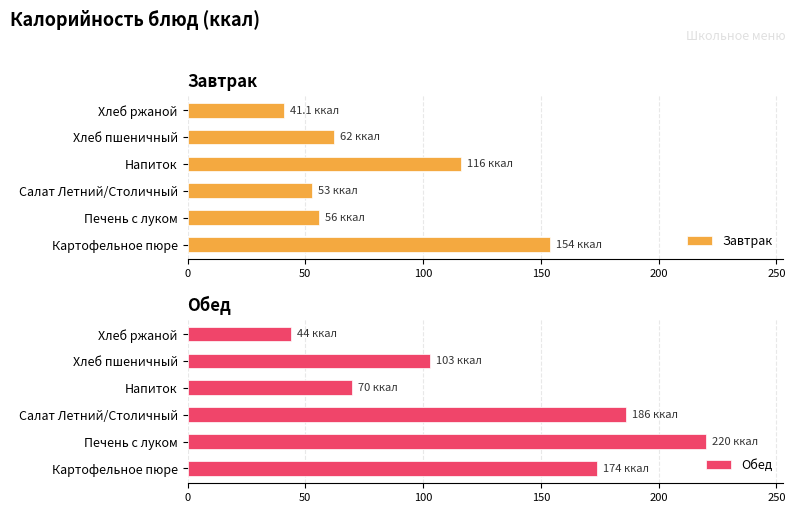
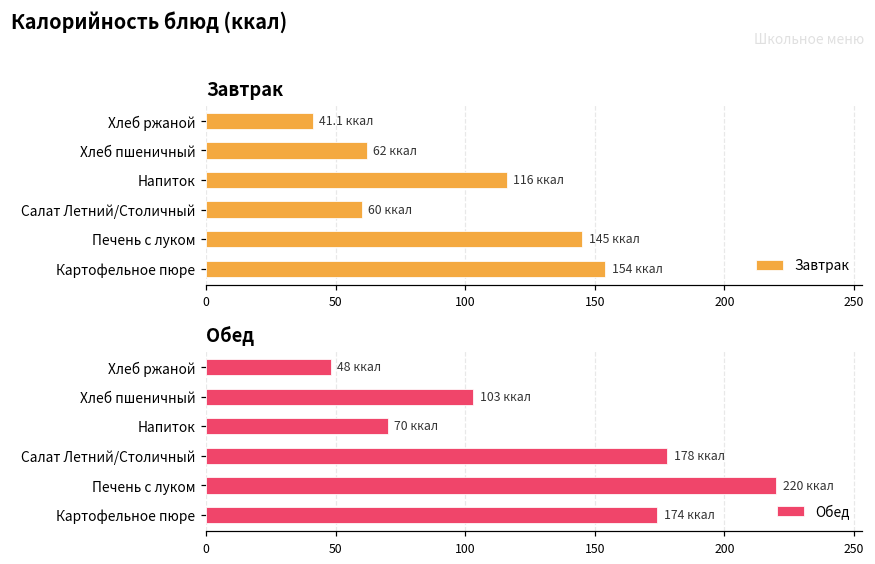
  {
    "Завтрак": {
      "Хлеб ржаной": 41.1,
      "Хлеб пшеничный": 62,
      "Напиток": 116,
-     "Салат Летний/Столичный": 53,
-     "Печень с луком": 56,
+     "Салат Летний/Столичный": 60,
+     "Печень с луком": 145,
      "Картофельное пюре": 154
    },
    "Обед": {
-     "Хлеб ржаной": 44,
+     "Хлеб ржаной": 48,
      "Хлеб пшеничный": 103,
      "Напиток": 70,
-     "Салат Летний/Столичный": 186,
+     "Салат Летний/Столичный": 178,
      "Печень с луком": 220,
      "Картофельное пюре": 174
    }
  }
